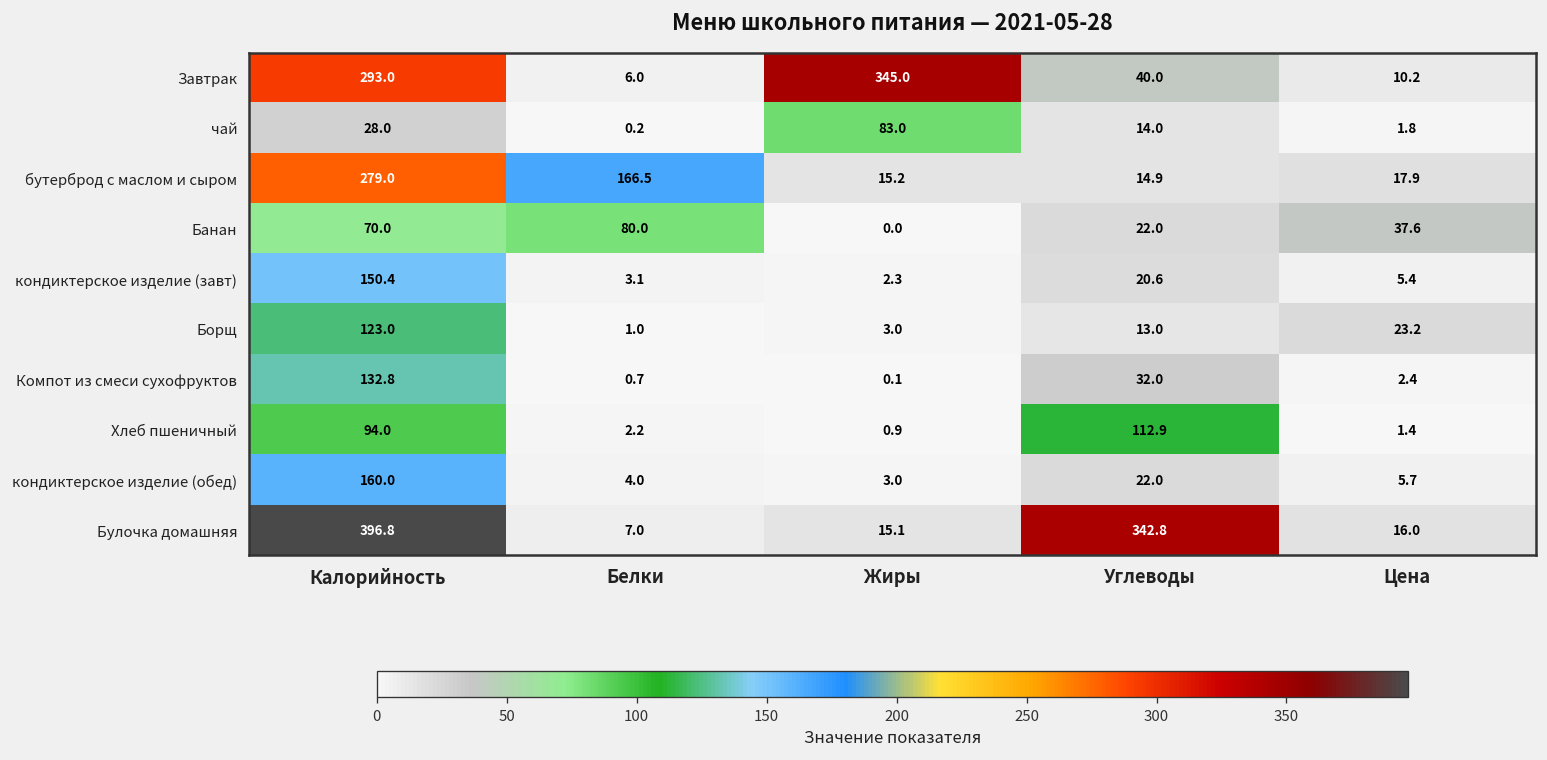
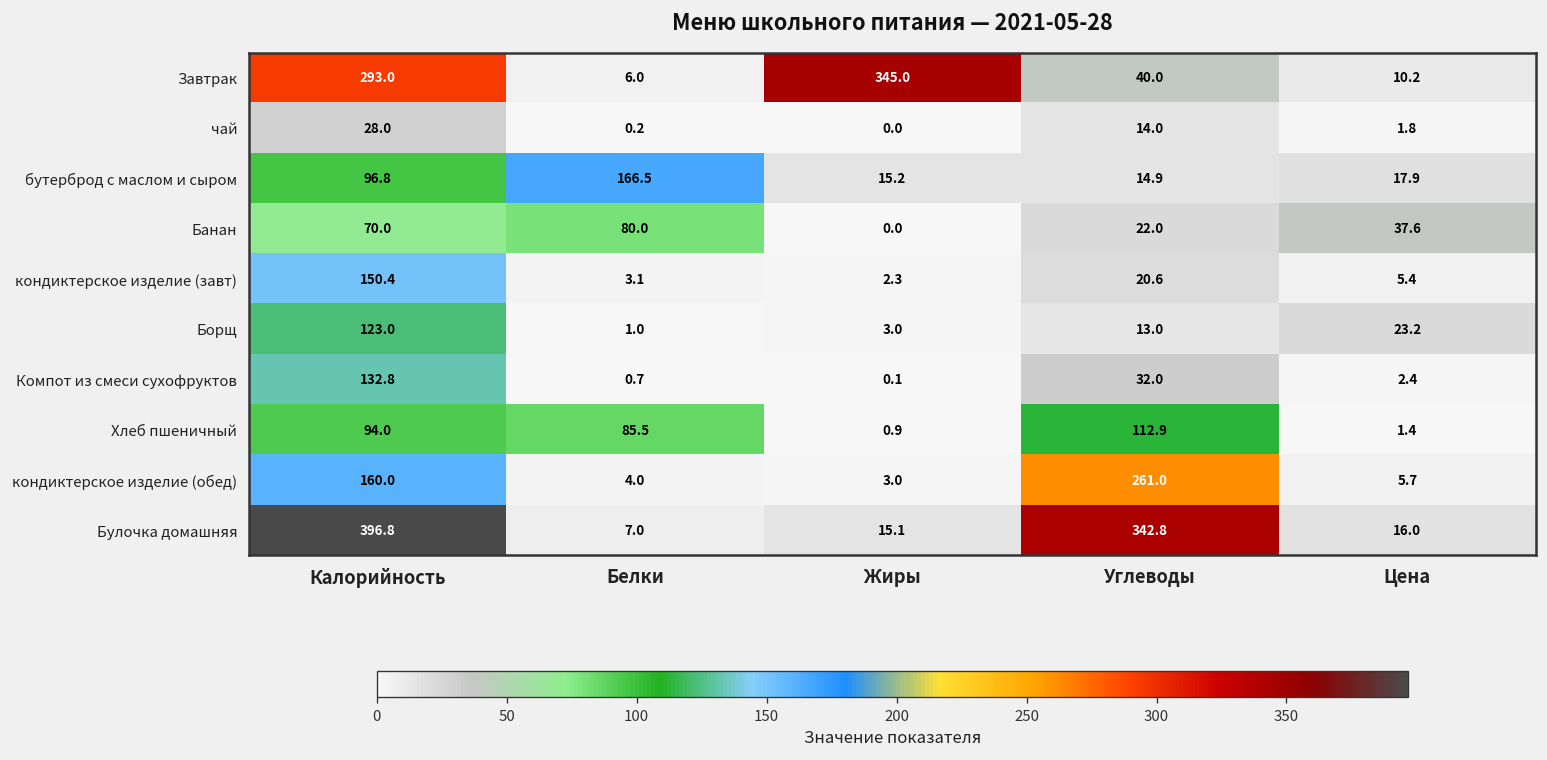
  {
    "Завтрак": {
      "Калорийность": 293.0,
      "Белки": 6.0,
      "Жиры": 345.0,
      "Углеводы": 40.0,
      "Цена": 10.2
    },
    "чай": {
      "Калорийность": 28.0,
      "Белки": 0.2,
-     "Жиры": 83.0,
+     "Жиры": 0.0,
      "Углеводы": 14.0,
      "Цена": 1.8
    },
    "бутерброд с маслом и сыром": {
-     "Калорийность": 279.0,
+     "Калорийность": 96.8,
      "Белки": 166.5,
      "Жиры": 15.2,
      "Углеводы": 14.9,
      "Цена": 17.9
    },
    "Банан": {
      "Калорийность": 70.0,
      "Белки": 80.0,
      "Жиры": 0.0,
      "Углеводы": 22.0,
      "Цена": 37.6
    },
    "кондиктерское изделие (завт)": {
      "Калорийность": 150.4,
      "Белки": 3.1,
      "Жиры": 2.3,
      "Углеводы": 20.6,
      "Цена": 5.4
    },
    "Борщ": {
      "Калорийность": 123.0,
      "Белки": 1.0,
      "Жиры": 3.0,
      "Углеводы": 13.0,
      "Цена": 23.2
    },
    "Компот из смеси сухофруктов": {
      "Калорийность": 132.8,
      "Белки": 0.7,
      "Жиры": 0.1,
      "Углеводы": 32.0,
      "Цена": 2.4
    },
    "Хлеб пшеничный": {
      "Калорийность": 94.0,
-     "Белки": 2.2,
+     "Белки": 85.5,
      "Жиры": 0.9,
      "Углеводы": 112.9,
      "Цена": 1.4
    },
    "кондиктерское изделие (обед)": {
      "Калорийность": 160.0,
      "Белки": 4.0,
      "Жиры": 3.0,
-     "Углеводы": 22.0,
+     "Углеводы": 261.0,
      "Цена": 5.7
    },
    "Булочка домашняя": {
      "Калорийность": 396.8,
      "Белки": 7.0,
      "Жиры": 15.1,
      "Углеводы": 342.8,
      "Цена": 16.0
    }
  }
